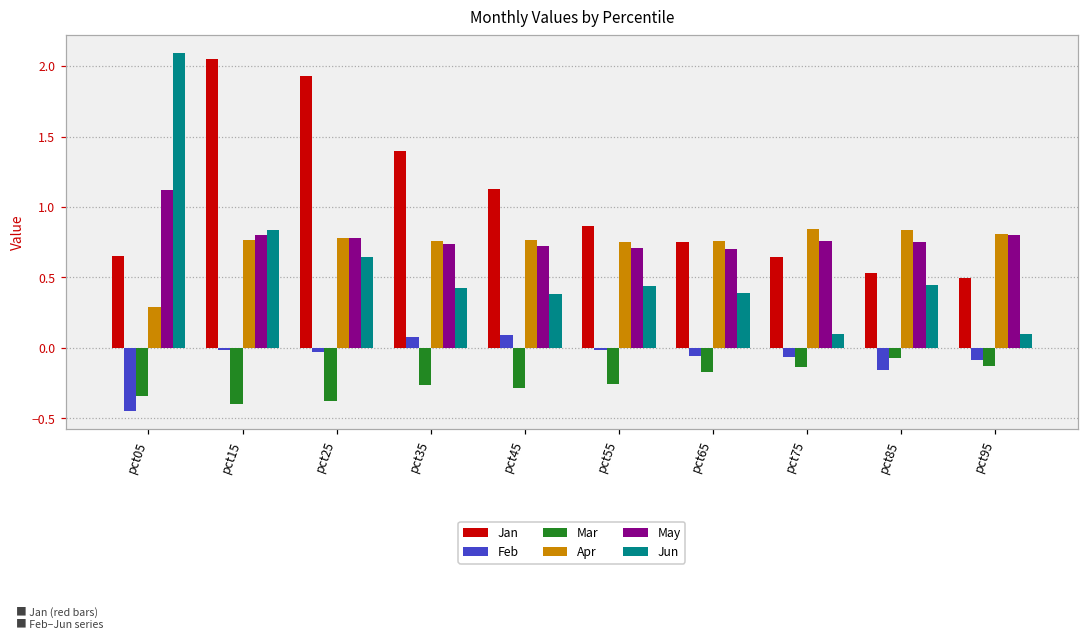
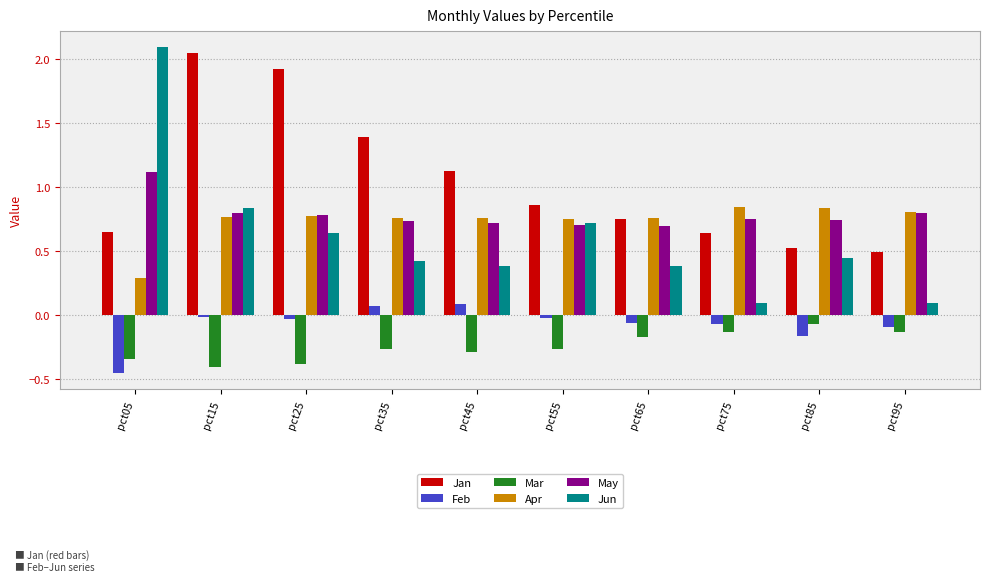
  {
    "Jan": {
      "pct05": 0.65,
      "pct15": 2.05,
      "pct25": 1.93,
      "pct35": 1.40,
      "pct45": 1.13,
      "pct55": 0.86,
      "pct65": 0.75,
      "pct75": 0.64,
      "pct85": 0.53,
      "pct95": 0.50
    },
    "Feb": {
      "pct05": -0.45,
      "pct25": -0.03,
      "pct35": 0.08,
      "pct45": 0.09,
      "pct65": -0.06,
      "pct75": -0.07,
      "pct85": -0.16,
      "pct95": -0.09
    },
    "Mar": {
      "pct05": -0.34,
      "pct15": -0.40,
      "pct25": -0.38,
      "pct35": -0.26,
      "pct45": -0.28,
      "pct55": -0.26,
      "pct65": -0.17,
      "pct75": -0.13,
      "pct85": -0.07,
      "pct95": -0.13
    },
    "Apr": {
      "pct05": 0.29,
      "pct15": 0.77,
      "pct25": 0.78,
      "pct35": 0.76,
      "pct45": 0.76,
      "pct55": 0.75,
      "pct65": 0.76,
      "pct75": 0.85,
      "pct85": 0.84,
      "pct95": 0.81
    },
    "May": {
      "pct05": 1.12,
      "pct15": 0.80,
      "pct25": 0.78,
      "pct35": 0.74,
      "pct45": 0.72,
      "pct55": 0.71,
      "pct65": 0.70,
      "pct75": 0.76,
      "pct85": 0.75,
      "pct95": 0.80
    },
    "Jun": {
      "pct05": 2.09,
      "pct15": 0.84,
      "pct25": 0.64,
      "pct35": 0.43,
      "pct45": 0.38,
-     "pct55": 0.44,
+     "pct55": 0.72,
      "pct65": 0.39,
      "pct75": 0.10,
      "pct85": 0.45,
      "pct95": 0.10
    }
  }
